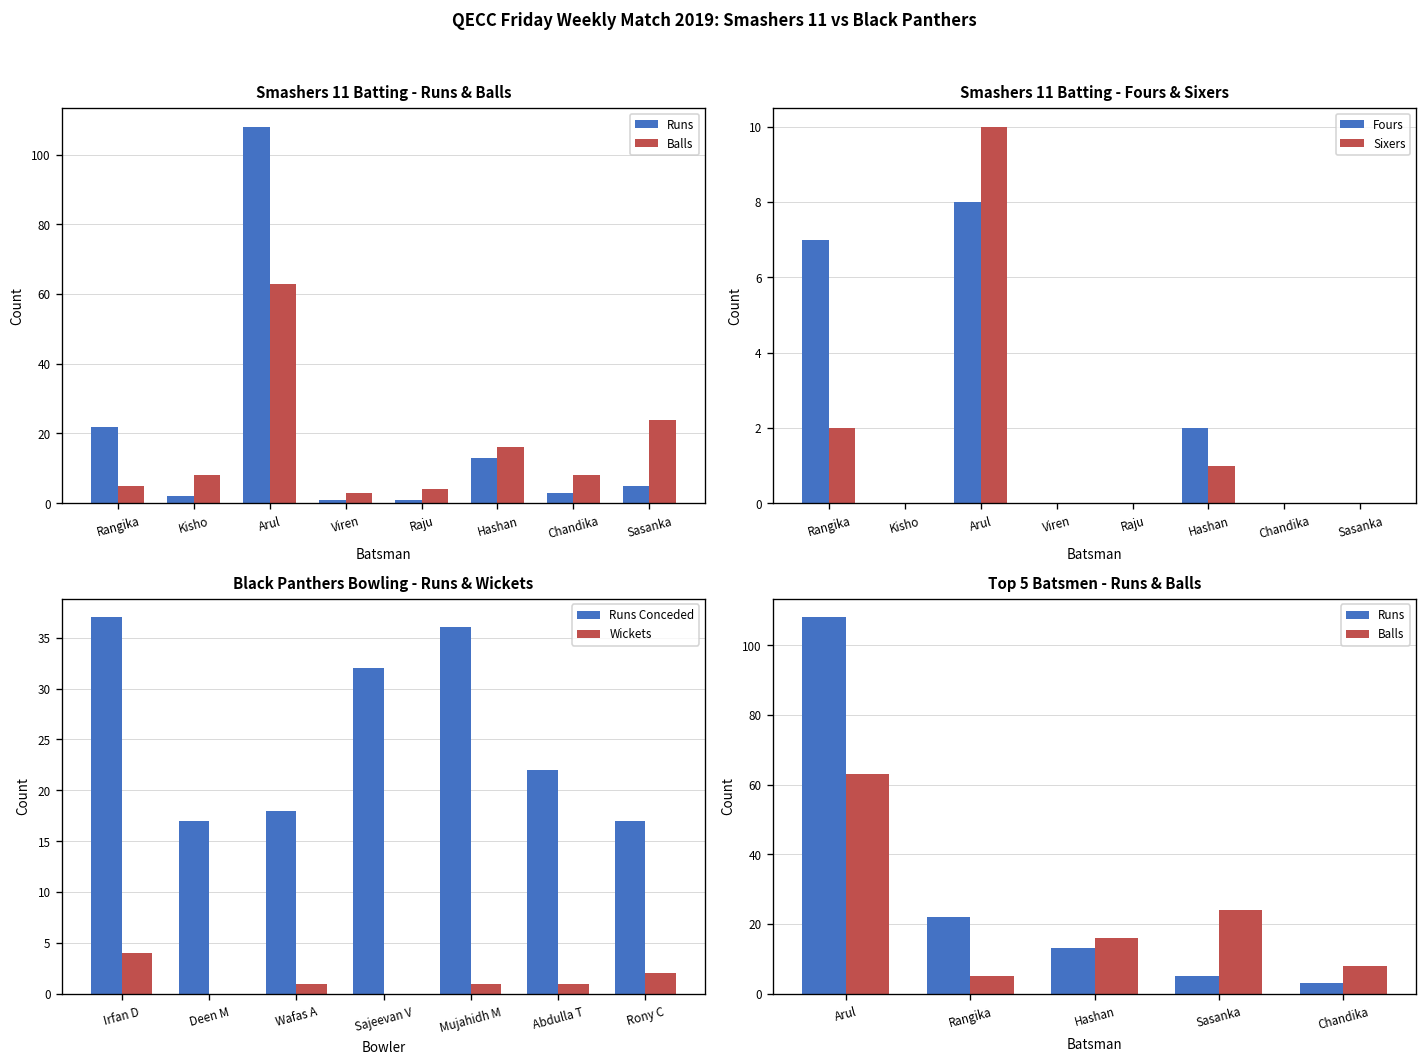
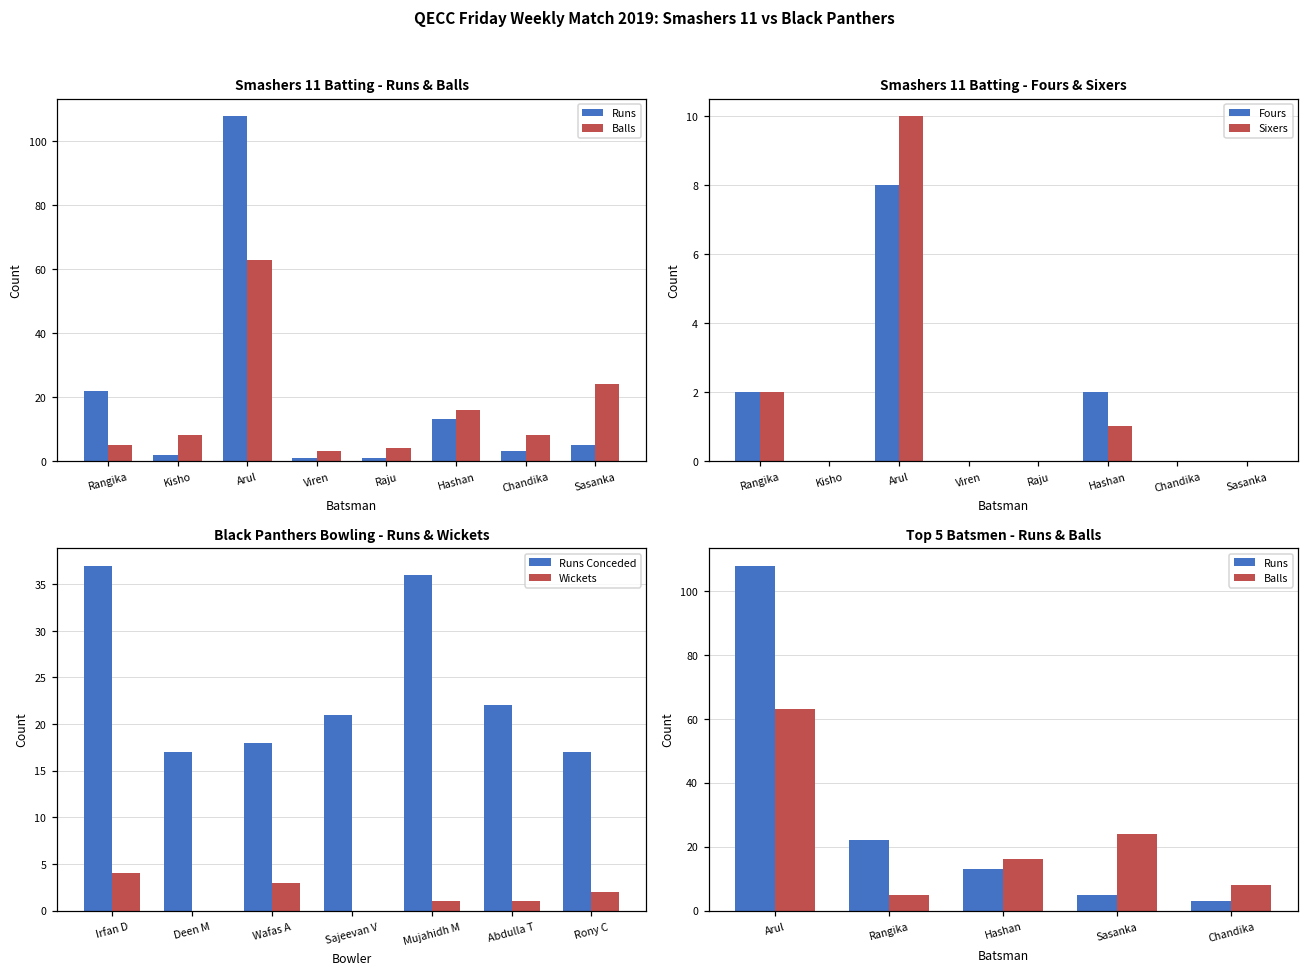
  {
    "Smashers 11 Batting - Runs & Balls": {
      "Runs": {
        "Rangika": 22,
        "Kisho": 2,
        "Arul": 108,
        "Viren": 1,
        "Raju": 1,
        "Hashan": 13,
        "Chandika": 3,
        "Sasanka": 5
      },
      "Balls": {
        "Rangika": 5,
        "Kisho": 8,
        "Arul": 63,
        "Viren": 3,
        "Raju": 4,
        "Hashan": 16,
        "Chandika": 8,
        "Sasanka": 24
      }
    },
    "Smashers 11 Batting - Fours & Sixers": {
      "Fours": {
-       "Rangika": 7,
+       "Rangika": 2,
        "Kisho": 0,
        "Arul": 8,
        "Viren": 0,
        "Raju": 0,
        "Hashan": 2,
        "Chandika": 0,
        "Sasanka": 0
      },
      "Sixers": {
        "Rangika": 2,
        "Kisho": 0,
        "Arul": 10,
        "Viren": 0,
        "Raju": 0,
        "Hashan": 1,
        "Chandika": 0,
        "Sasanka": 0
      }
    },
    "Black Panthers Bowling - Runs & Wickets": {
      "Runs Conceded": {
        "Irfan D": 37,
        "Deen M": 17,
        "Wafas A": 18,
-       "Sajeevan V": 32,
+       "Sajeevan V": 21,
        "Mujahidh M": 36,
        "Abdulla T": 22,
        "Rony C": 17
      },
      "Wickets": {
        "Irfan D": 4,
        "Deen M": 0,
-       "Wafas A": 1,
+       "Wafas A": 3,
        "Sajeevan V": 0,
        "Mujahidh M": 1,
        "Abdulla T": 1,
        "Rony C": 2
      }
    },
    "Top 5 Batsmen - Runs & Balls": {
      "Runs": {
        "Arul": 108,
        "Rangika": 22,
        "Hashan": 13,
        "Sasanka": 5,
        "Chandika": 3
      },
      "Balls": {
        "Arul": 63,
        "Rangika": 5,
        "Hashan": 16,
        "Sasanka": 24,
        "Chandika": 8
      }
    }
  }
